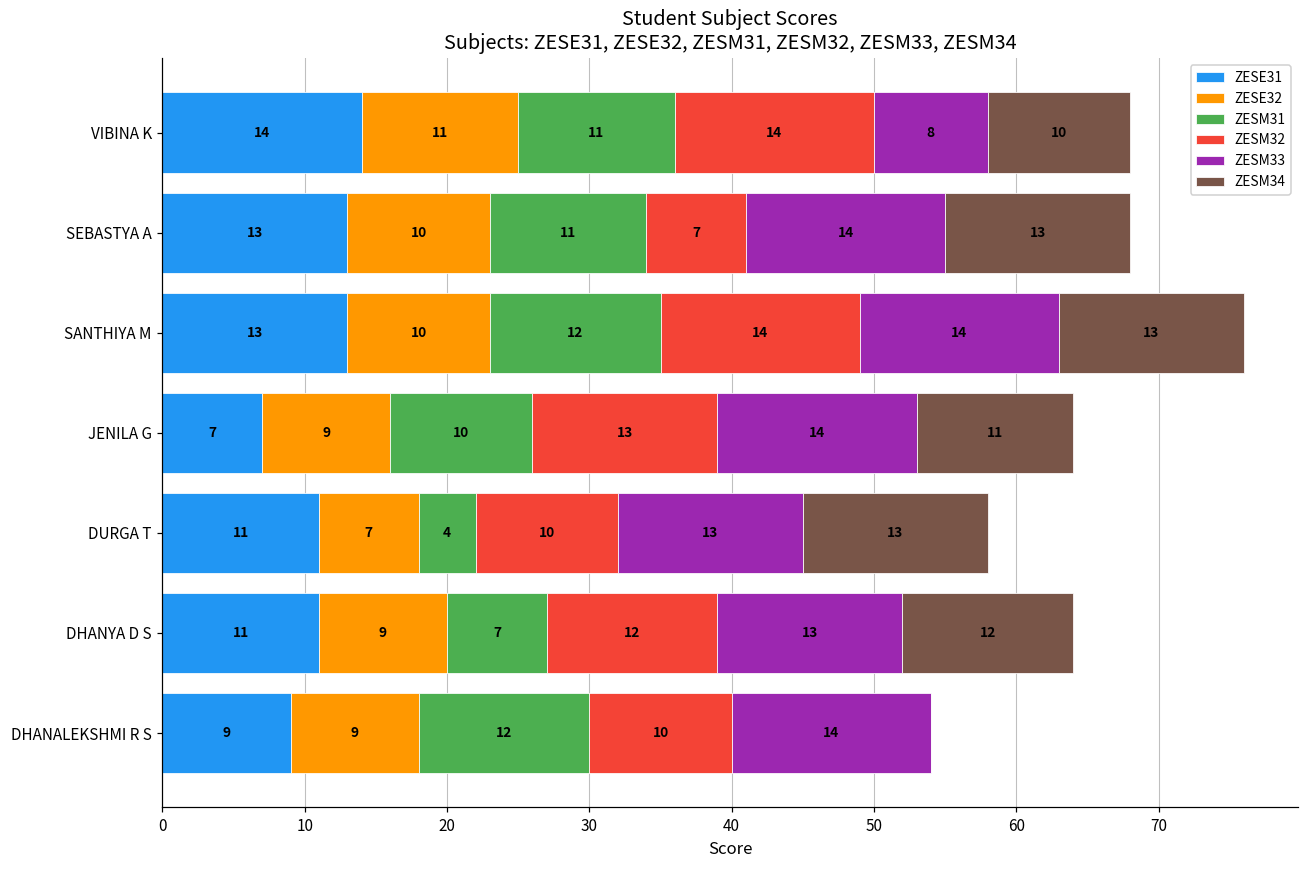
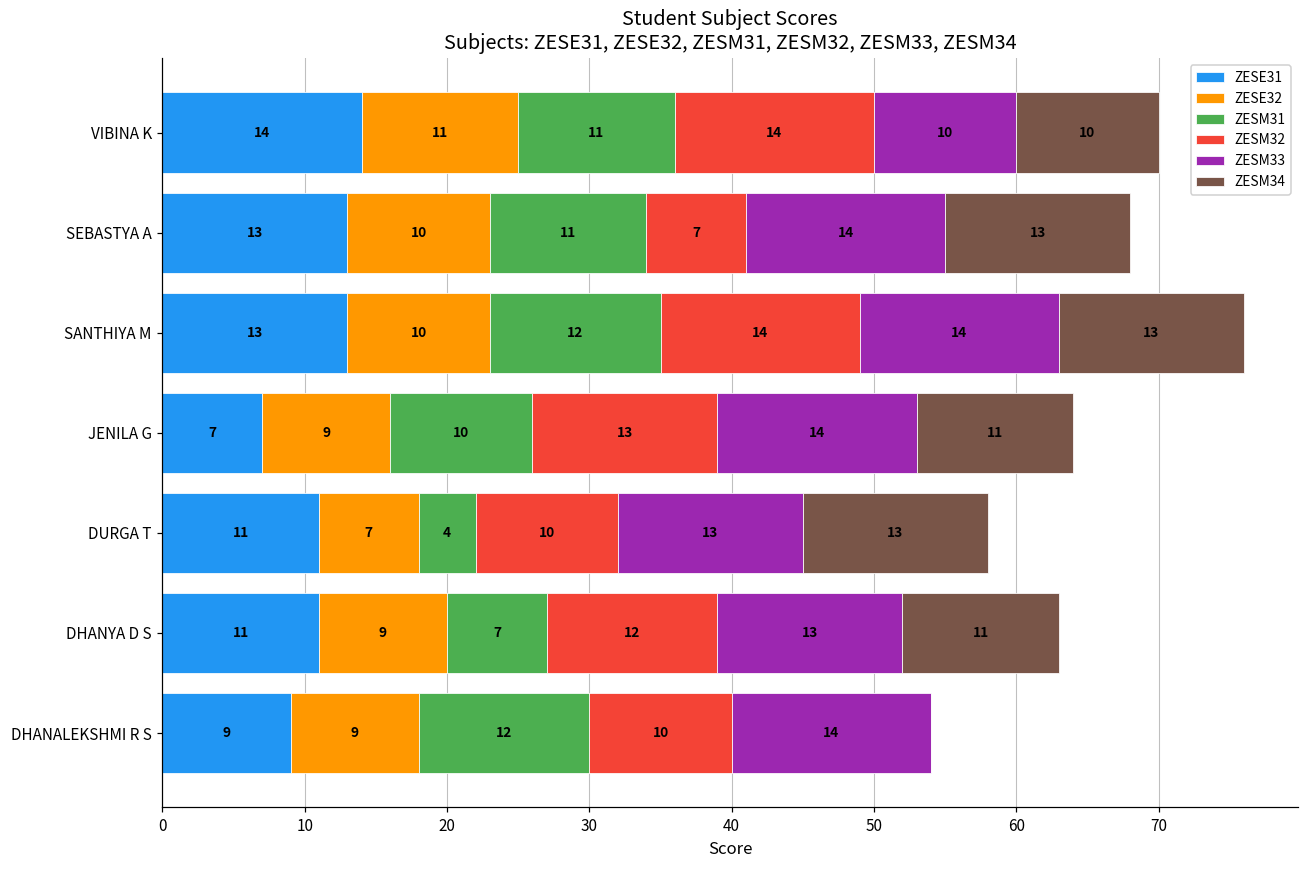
  {
    "ZESE31": {
      "VIBINA K": 14,
      "SEBASTYA A": 13,
      "SANTHIYA M": 13,
      "JENILA G": 7,
      "DURGA T": 11,
      "DHANYA D S": 11,
      "DHANALEKSHMI R S": 9
    },
    "ZESE32": {
      "VIBINA K": 11,
      "SEBASTYA A": 10,
      "SANTHIYA M": 10,
      "JENILA G": 9,
      "DURGA T": 7,
      "DHANYA D S": 9,
      "DHANALEKSHMI R S": 9
    },
    "ZESM31": {
      "VIBINA K": 11,
      "SEBASTYA A": 11,
      "SANTHIYA M": 12,
      "JENILA G": 10,
      "DURGA T": 4,
      "DHANYA D S": 7,
      "DHANALEKSHMI R S": 12
    },
    "ZESM32": {
      "VIBINA K": 14,
      "SEBASTYA A": 7,
      "SANTHIYA M": 14,
      "JENILA G": 13,
      "DURGA T": 10,
      "DHANYA D S": 12,
      "DHANALEKSHMI R S": 10
    },
    "ZESM33": {
-     "VIBINA K": 8,
+     "VIBINA K": 10,
      "SEBASTYA A": 14,
      "SANTHIYA M": 14,
      "JENILA G": 14,
      "DURGA T": 13,
      "DHANYA D S": 13,
      "DHANALEKSHMI R S": 14
    },
    "ZESM34": {
      "VIBINA K": 10,
      "SEBASTYA A": 13,
      "SANTHIYA M": 13,
      "JENILA G": 11,
      "DURGA T": 13,
-     "DHANYA D S": 12
+     "DHANYA D S": 11
    }
  }
